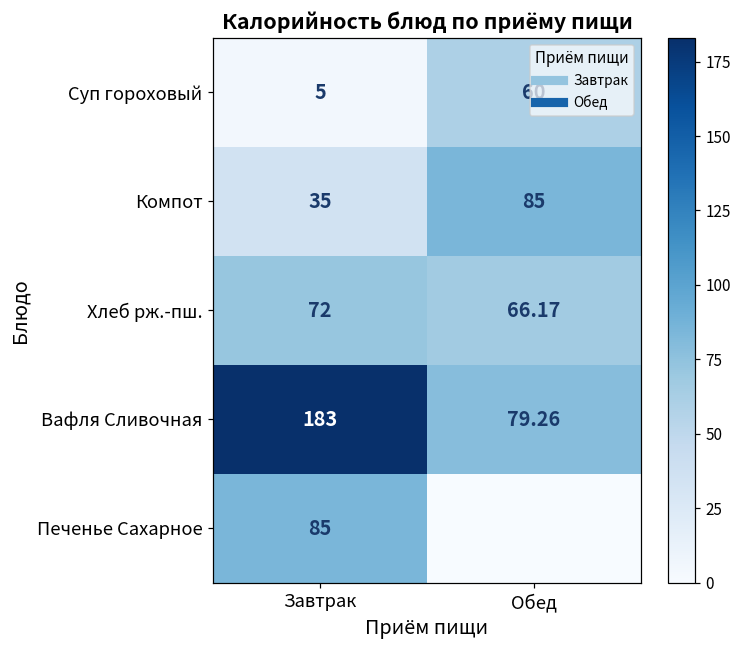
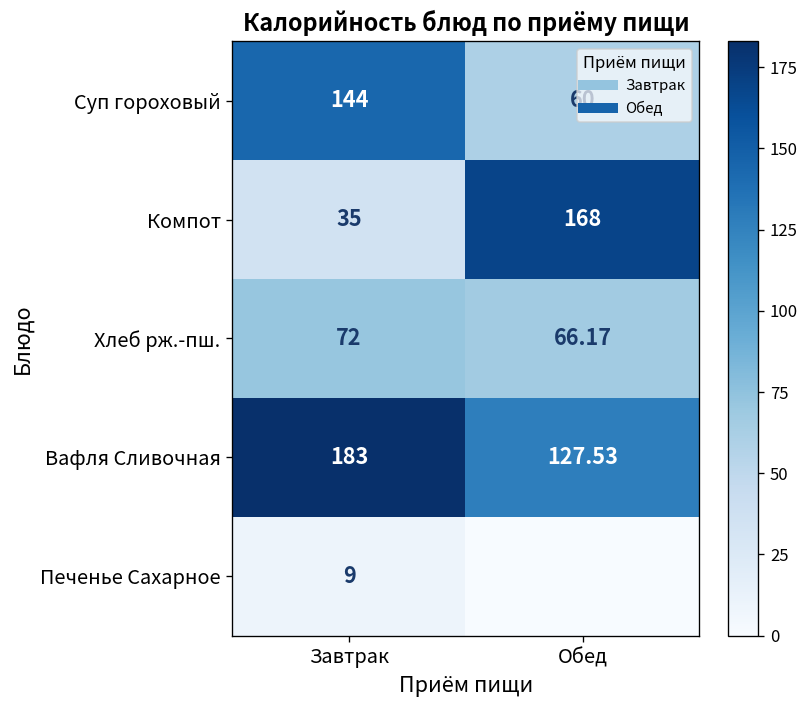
  {
    "Суп гороховый": {
-     "Завтрак": 5
+     "Завтрак": 144
    },
    "Компот": {
      "Завтрак": 35,
-     "Обед": 85
+     "Обед": 168
    },
    "Хлеб рж.-пш.": {
      "Завтрак": 72,
      "Обед": 66.17
    },
    "Вафля Сливочная": {
      "Завтрак": 183,
-     "Обед": 79.26
+     "Обед": 127.53
    },
    "Печенье Сахарное": {
-     "Завтрак": 85
+     "Завтрак": 9
    }
  }
